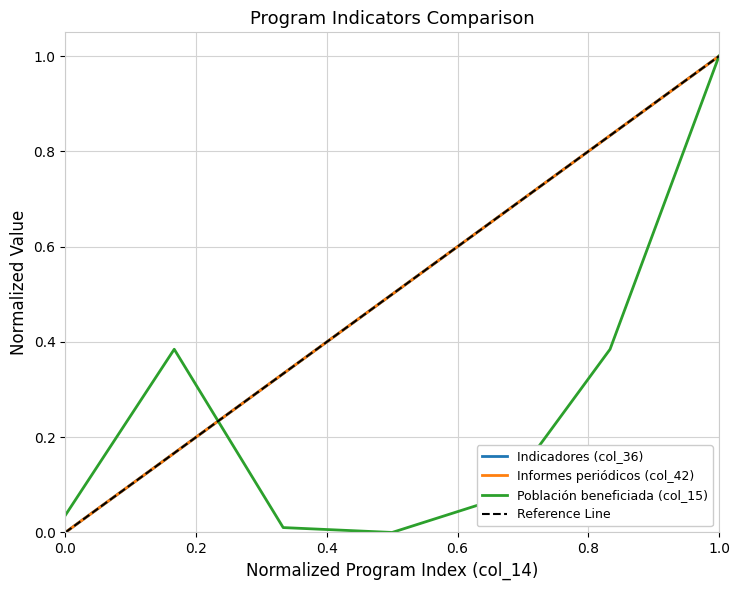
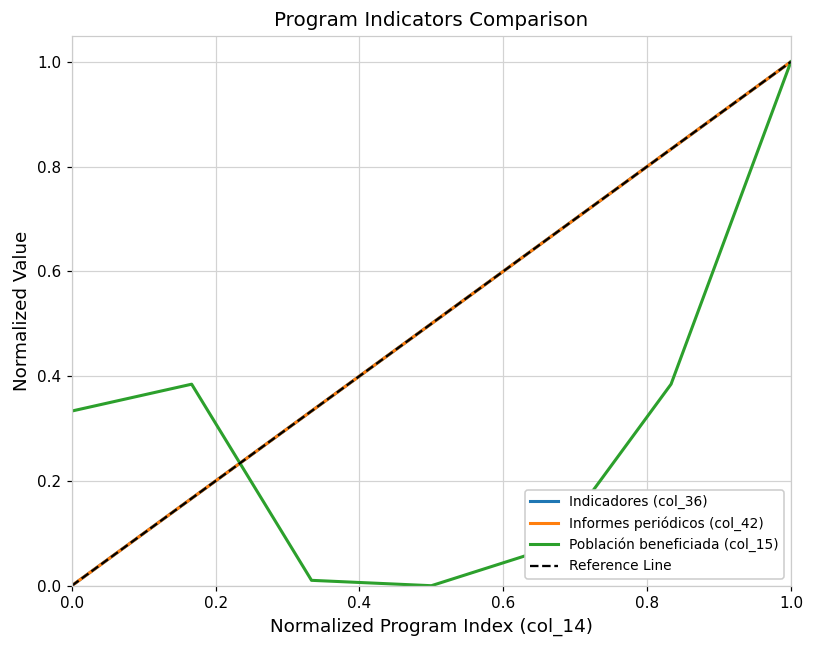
  {
    "Población beneficiada (col_15)": {
-     "0.0": 0.04
+     "0.0": 0.33
    }
  }
